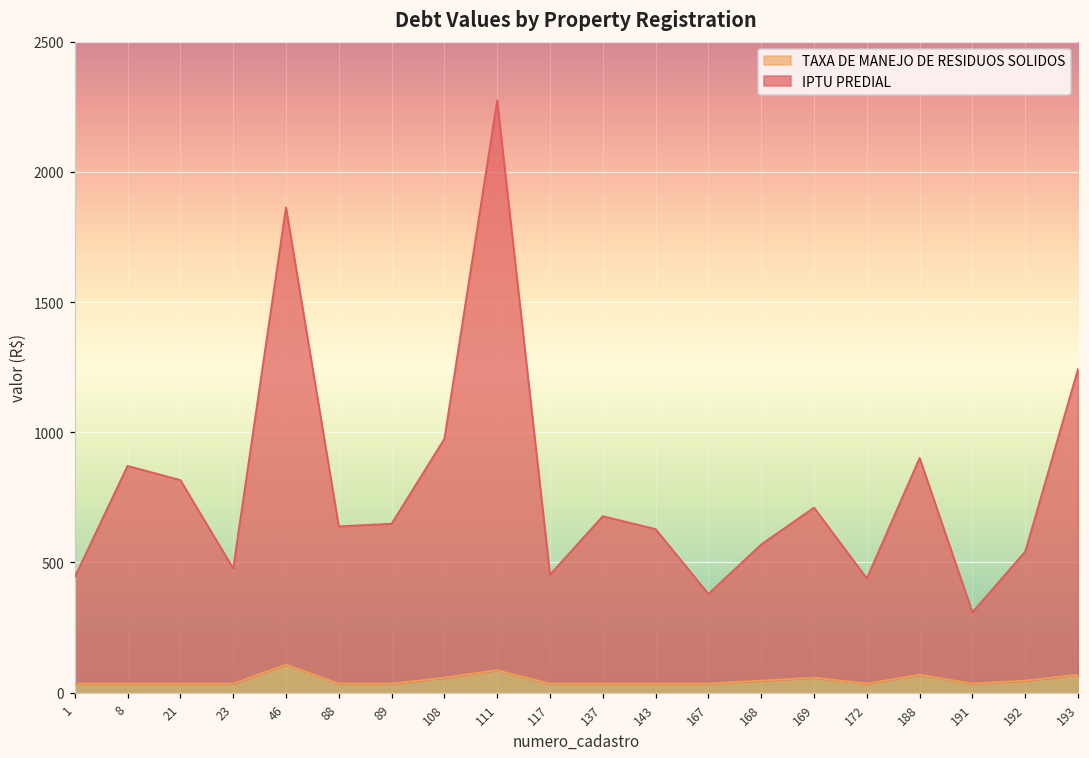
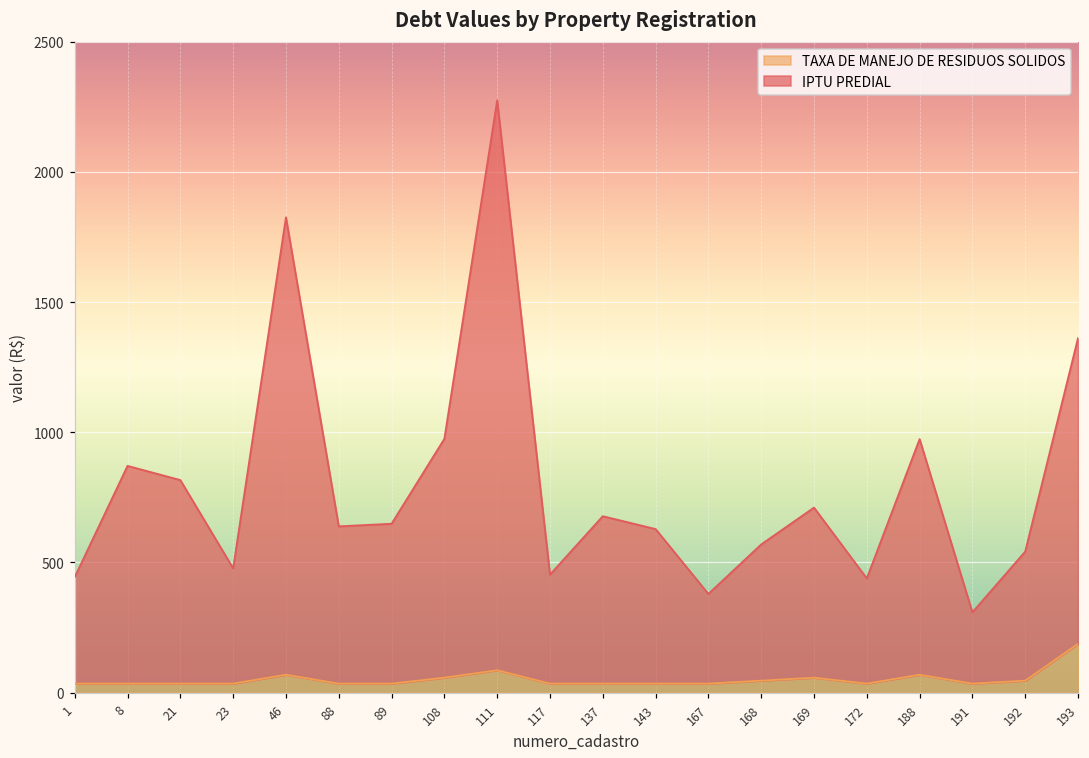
  {
    "TAXA DE MANEJO DE RESIDUOS SOLIDOS": {
      "1": 30,
      "8": 30,
      "21": 30,
      "23": 30,
-     "46": 110,
+     "46": 70,
      "88": 30,
      "89": 30,
      "108": 60,
      "111": 90,
      "117": 30,
      "137": 30,
      "143": 30,
      "167": 30,
      "168": 50,
      "169": 60,
      "172": 30,
      "188": 70,
      "191": 30,
      "192": 50,
-     "193": 70
+     "193": 190
    },
    "IPTU PREDIAL": {
      "1": 410,
      "8": 840,
      "21": 780,
      "23": 440,
      "46": 1760,
      "88": 600,
      "89": 610,
      "108": 920,
      "111": 2190,
      "117": 420,
      "137": 640,
      "143": 590,
      "167": 340,
      "168": 520,
      "169": 650,
      "172": 400,
-     "188": 830,
+     "188": 910,
      "191": 270,
      "192": 500,
      "193": 1170
    }
  }
